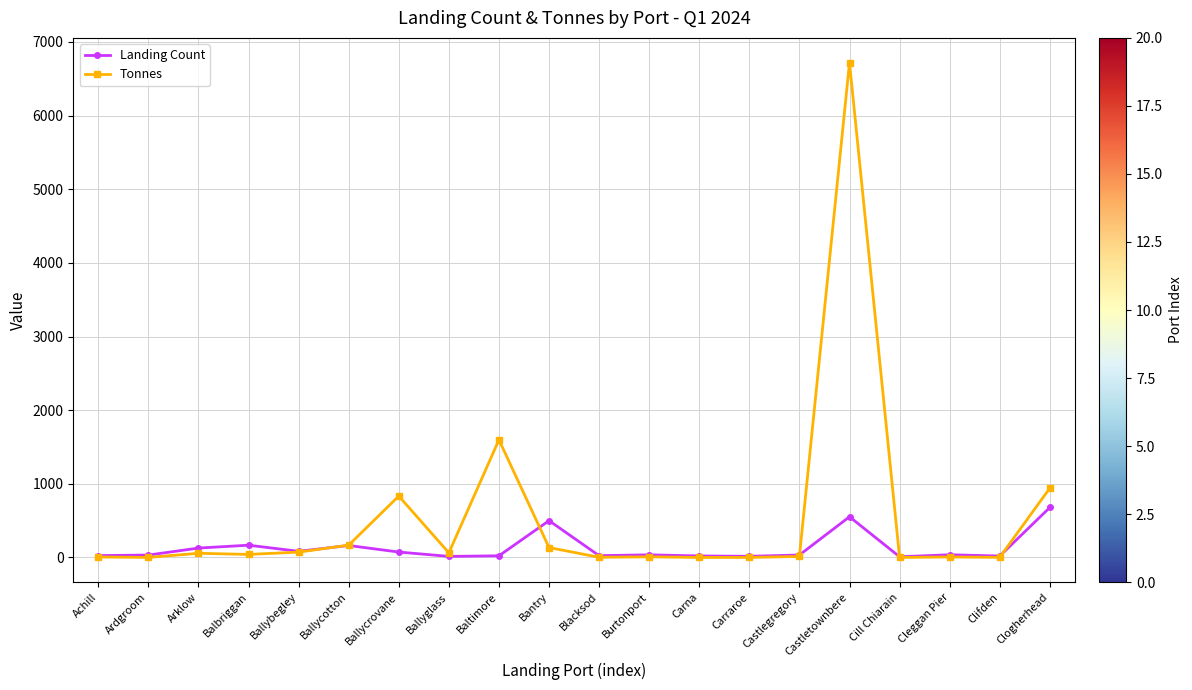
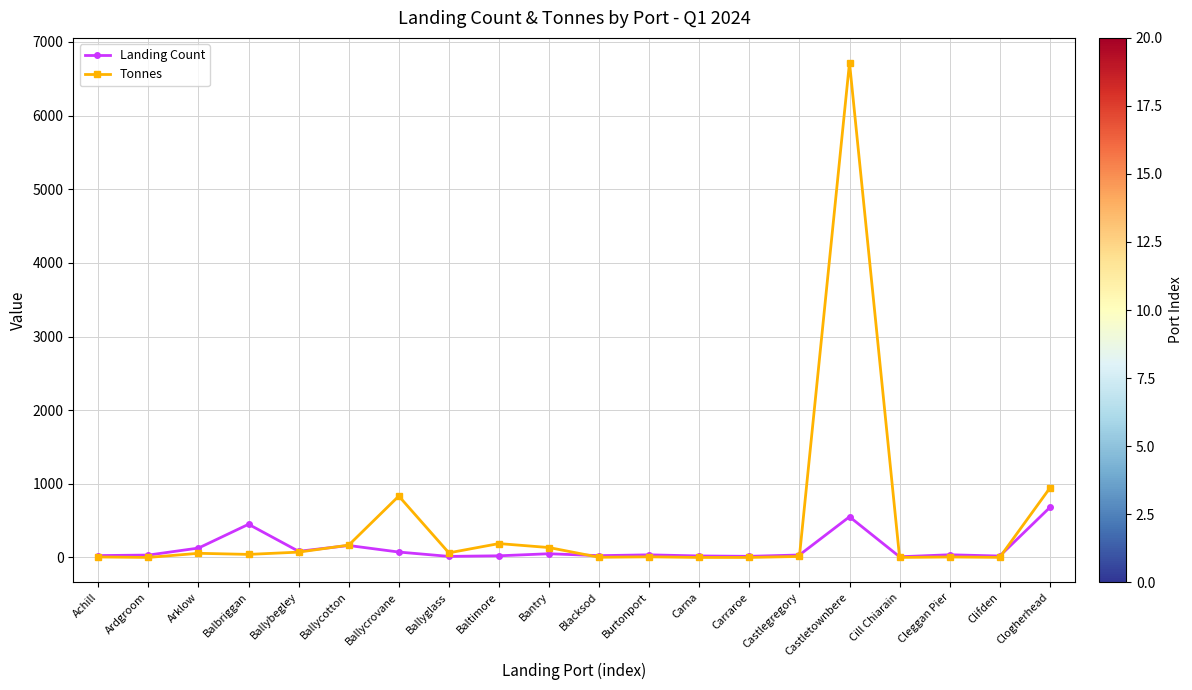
  {
    "Landing Count": {
      "Arklow": 100,
-     "Balbriggan": 200,
+     "Balbriggan": 500,
      "Ballycrovane": 100,
      "Ballyglass": 0,
      "Baltimore": 0,
-     "Bantry": 500,
+     "Bantry": 100,
      "Castletownbere": 600,
      "Clogherhead": 700
    },
    "Tonnes": {
      "Arklow": 100,
      "Balbriggan": 0,
      "Ballycrovane": 800,
      "Ballyglass": 100,
-     "Baltimore": 1600,
+     "Baltimore": 200,
      "Bantry": 100,
      "Castletownbere": 6700,
      "Clogherhead": 900
    }
  }
